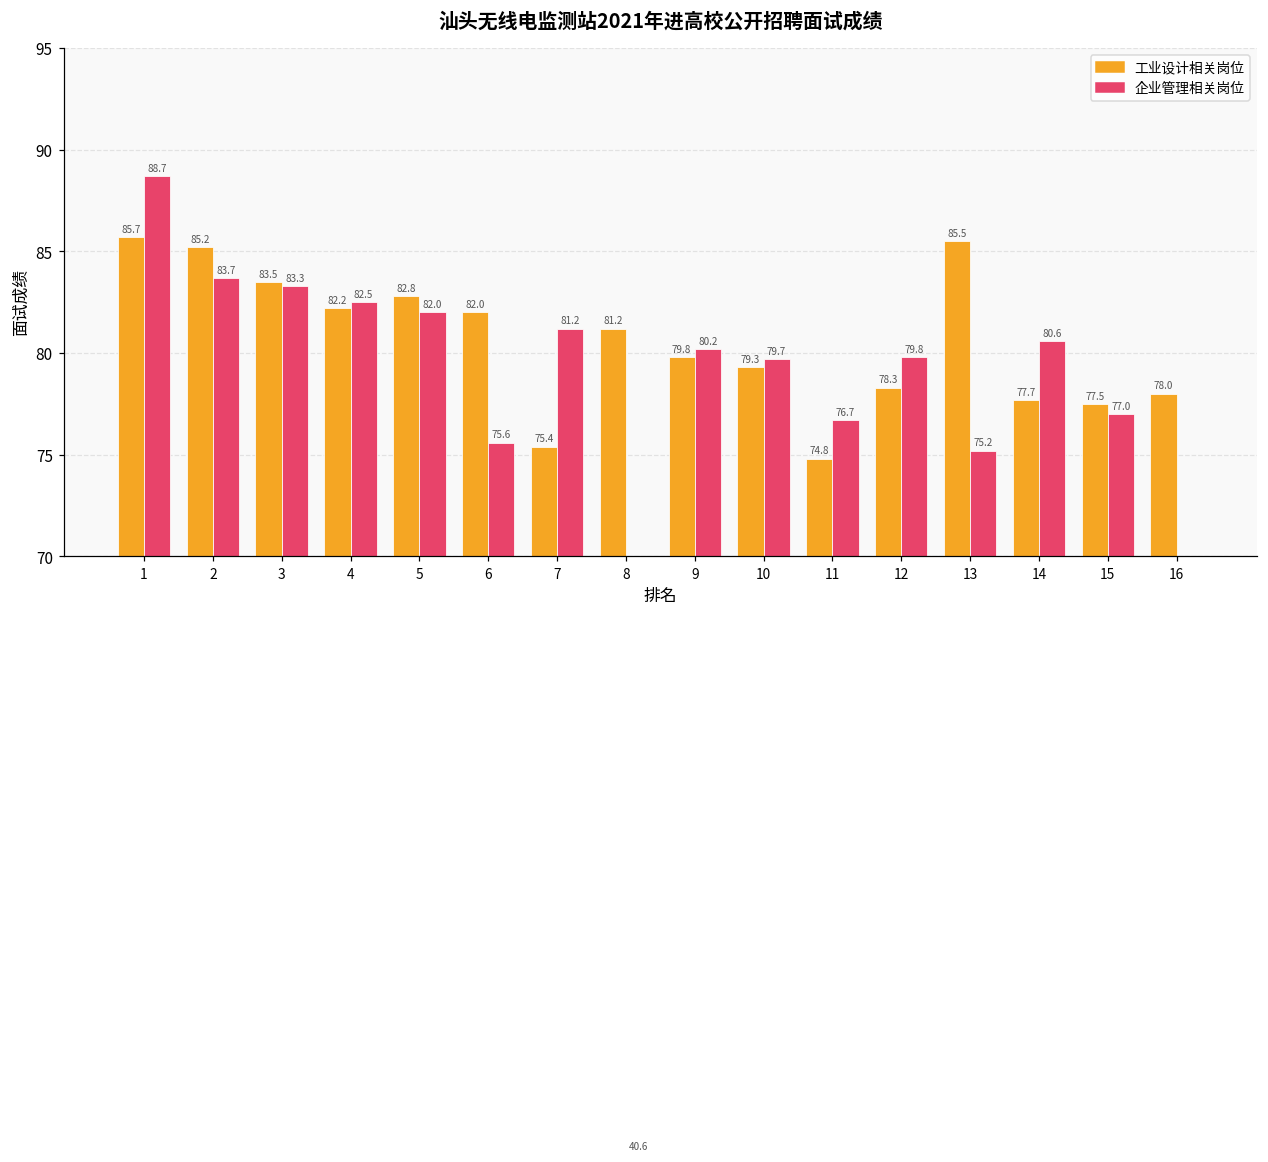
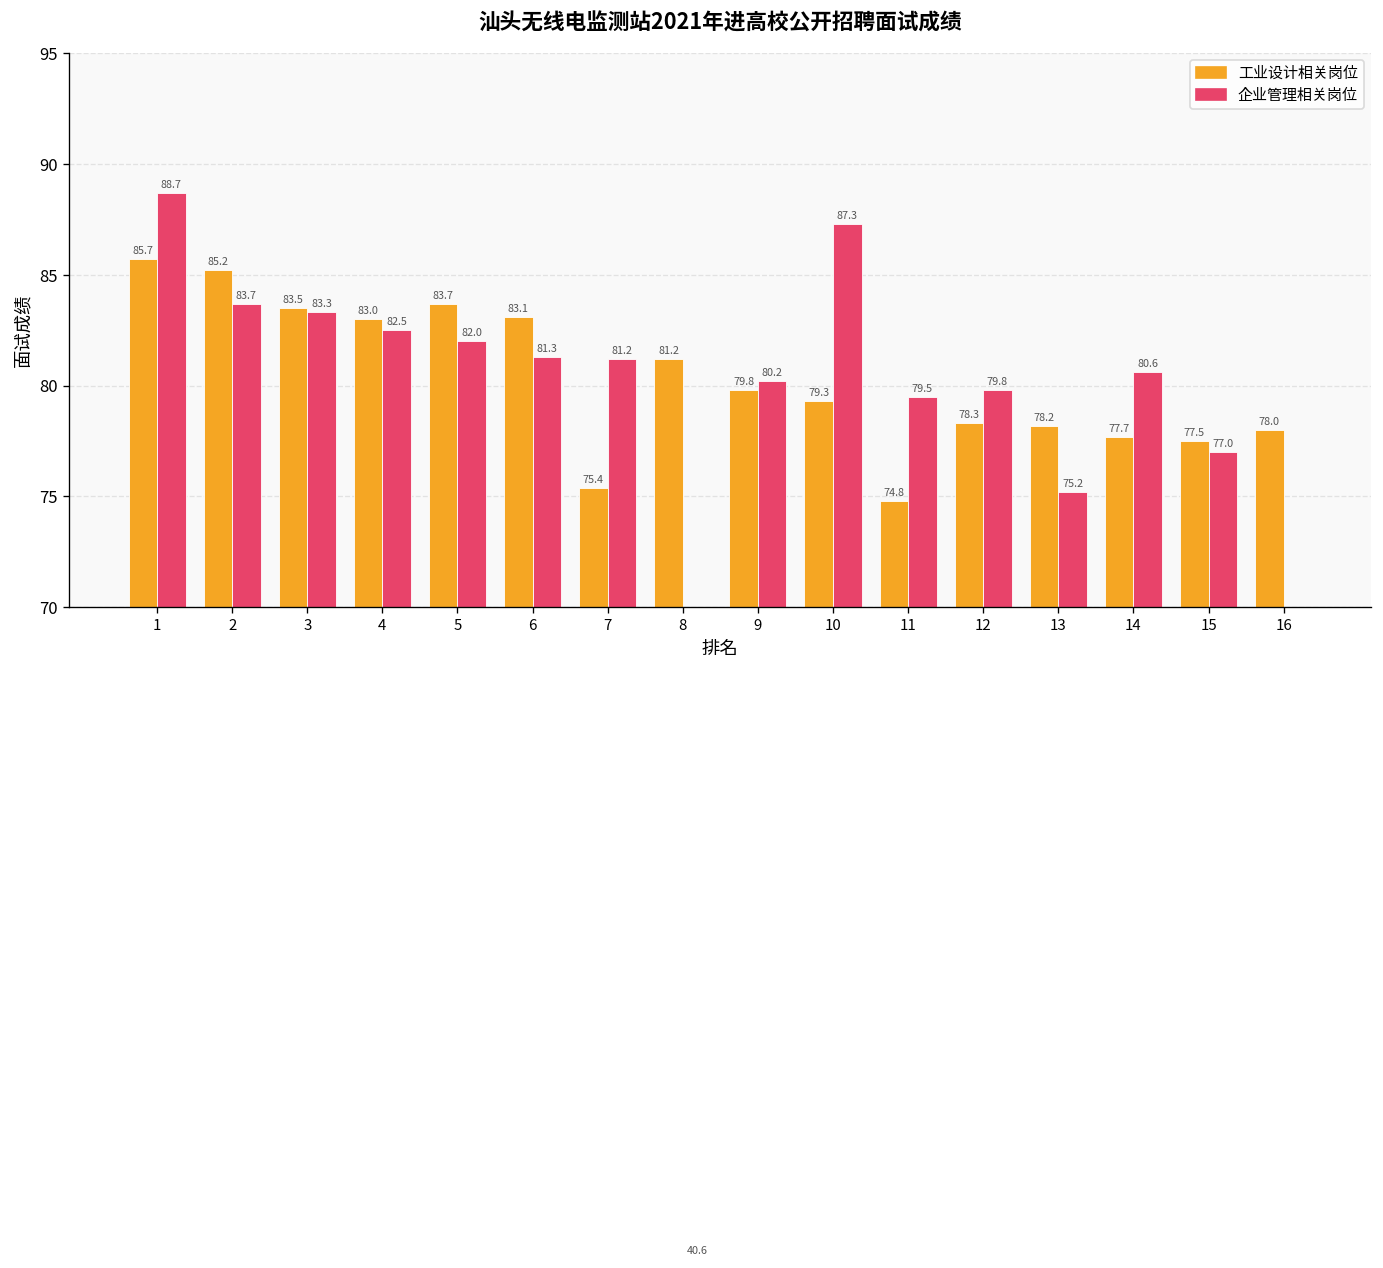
  {
    "工业设计相关岗位": {
      "1": 85.7,
      "2": 85.2,
      "3": 83.5,
-     "4": 82.2,
-     "5": 82.8,
-     "6": 82.0,
+     "4": 83.0,
+     "5": 83.7,
+     "6": 83.1,
      "7": 75.4,
      "8": 81.2,
      "9": 79.8,
      "10": 79.3,
      "11": 74.8,
      "12": 78.3,
-     "13": 85.5,
+     "13": 78.2,
      "14": 77.7,
      "15": 77.5,
      "16": 78.0
    },
    "企业管理相关岗位": {
      "1": 88.7,
      "2": 83.7,
      "3": 83.3,
      "4": 82.5,
      "5": 82.0,
-     "6": 75.6,
+     "6": 81.3,
      "7": 81.2,
      "9": 80.2,
-     "10": 79.7,
-     "11": 76.7,
+     "10": 87.3,
+     "11": 79.5,
      "12": 79.8,
      "13": 75.2,
      "14": 80.6,
      "15": 77.0
    }
  }
